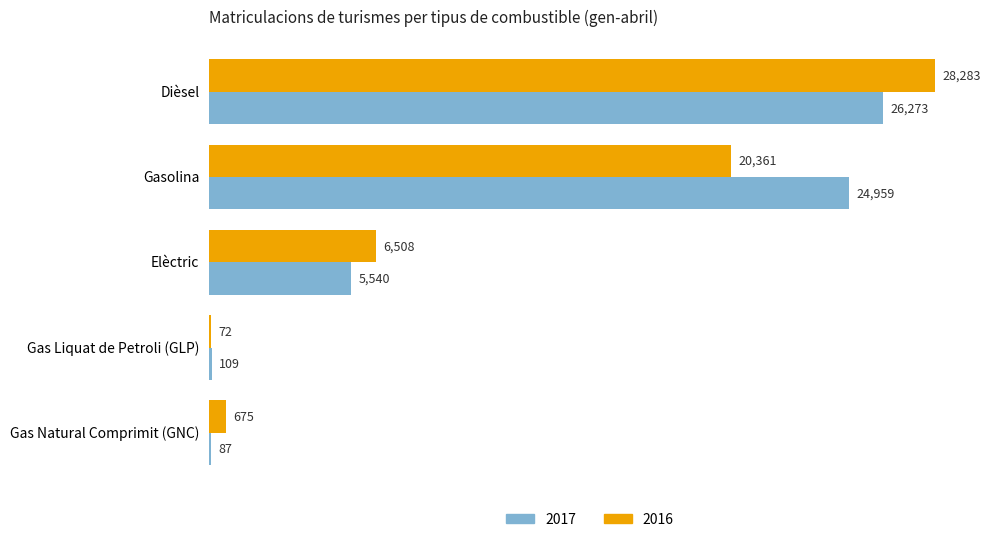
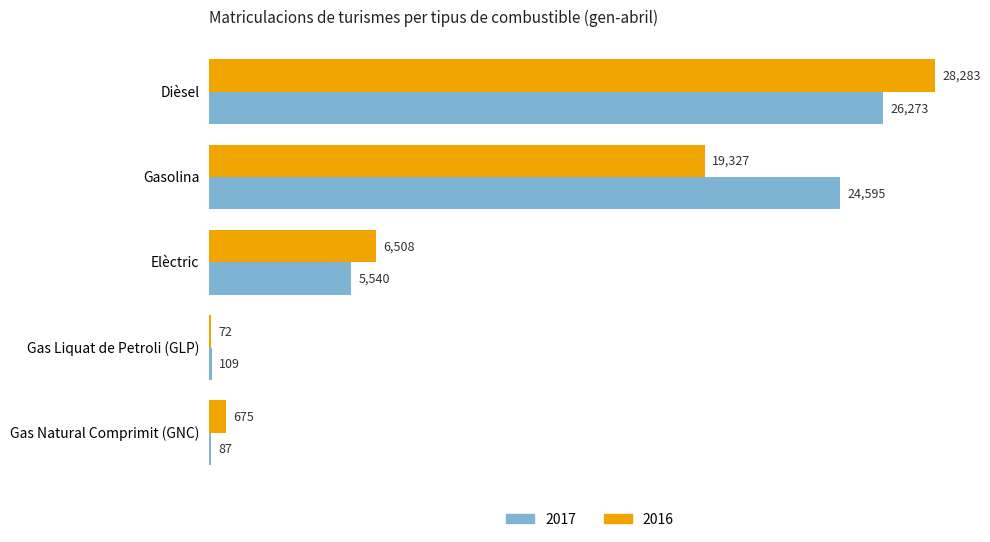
  {
    "2017": {
      "Dièsel": "26,273",
-     "Gasolina": "24,959",
+     "Gasolina": "24,595",
      "Elèctric": "5,540",
      "Gas Liquat de Petroli (GLP)": "109",
      "Gas Natural Comprimit (GNC)": "87"
    },
    "2016": {
      "Dièsel": "28,283",
-     "Gasolina": "20,361",
+     "Gasolina": "19,327",
      "Elèctric": "6,508",
      "Gas Liquat de Petroli (GLP)": "72",
      "Gas Natural Comprimit (GNC)": "675"
    }
  }
